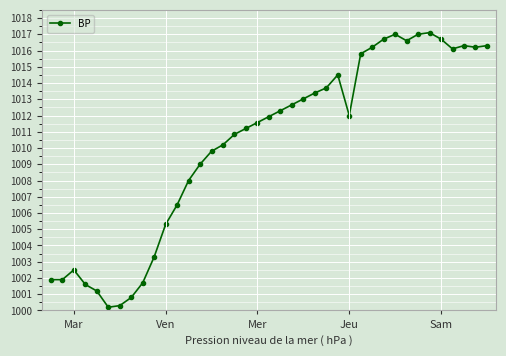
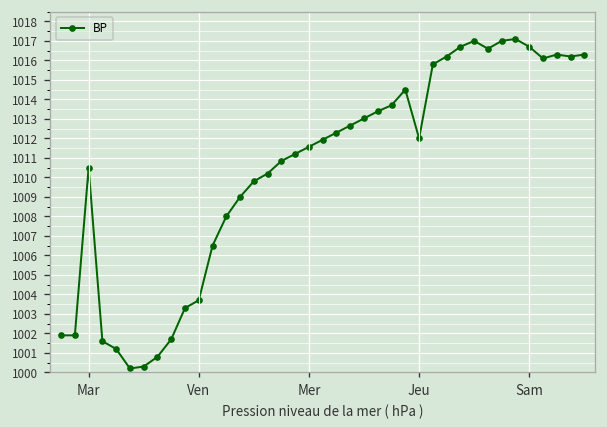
  {
-   "Mar": 1002.5,
-   "Ven": 1005.3,
+   "Mar": 1010.5,
+   "Ven": 1003.7,
    "Mer": 1011.6,
    "Jeu": 1012.0,
    "Sam": 1016.7
  }
